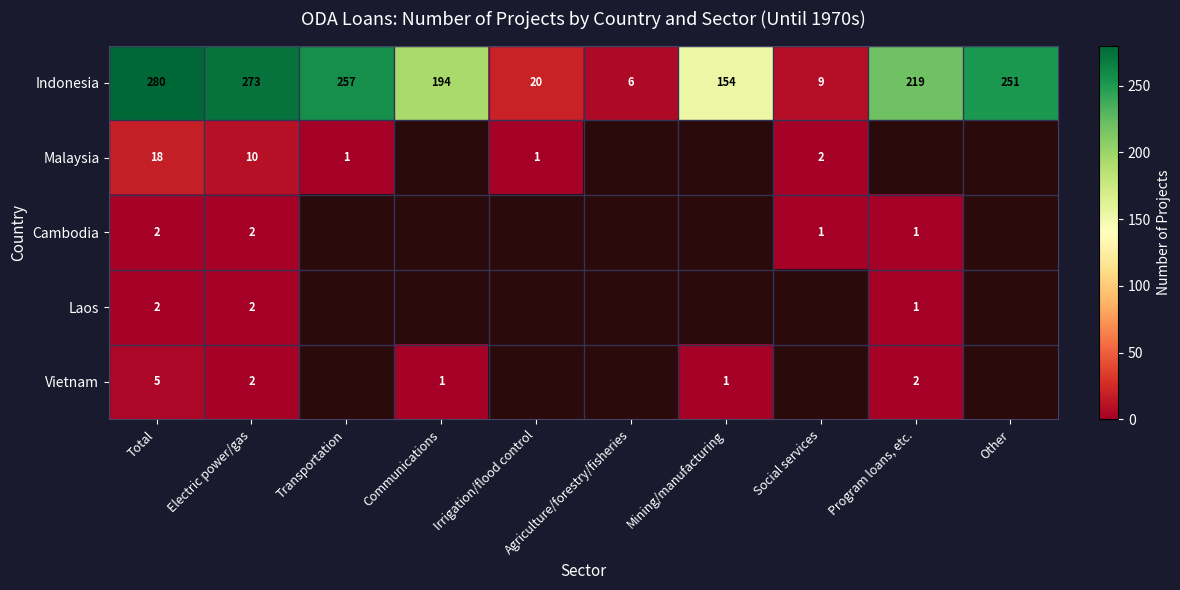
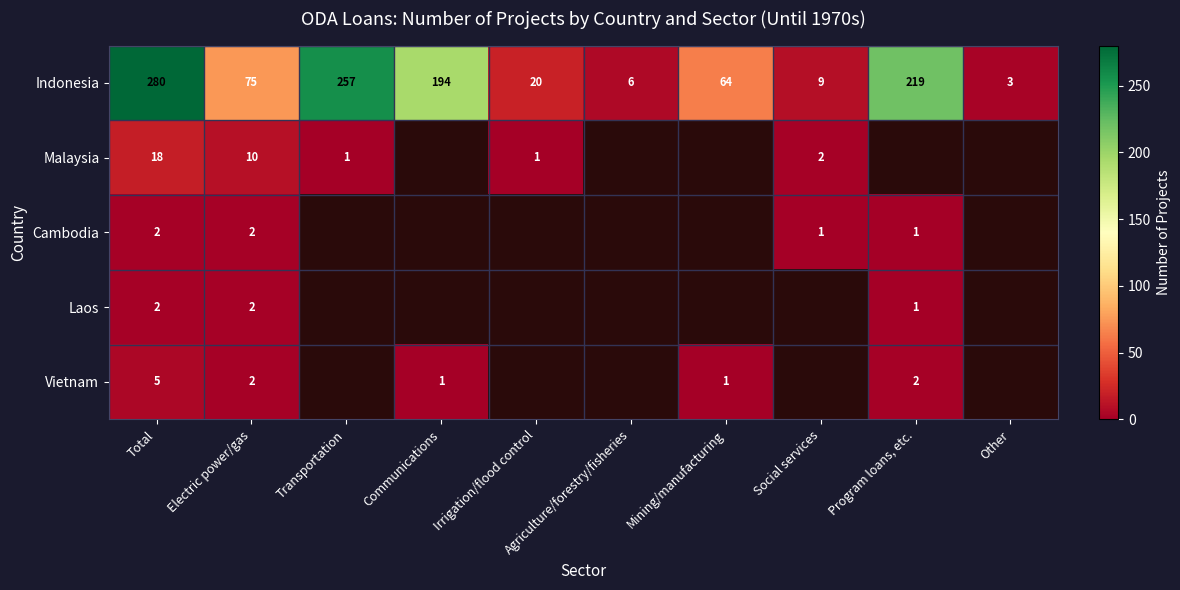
  {
    "Indonesia": {
      "Total": 280,
-     "Electric power/gas": 273,
+     "Electric power/gas": 75,
      "Transportation": 257,
      "Communications": 194,
      "Irrigation/flood control": 20,
      "Agriculture/forestry/fisheries": 6,
-     "Mining/manufacturing": 154,
+     "Mining/manufacturing": 64,
      "Social services": 9,
      "Program loans, etc.": 219,
-     "Other": 251
+     "Other": 3
    },
    "Malaysia": {
      "Total": 18,
      "Electric power/gas": 10,
      "Transportation": 1,
      "Irrigation/flood control": 1,
      "Social services": 2
    },
    "Cambodia": {
      "Total": 2,
      "Electric power/gas": 2,
      "Social services": 1,
      "Program loans, etc.": 1
    },
    "Laos": {
      "Total": 2,
      "Electric power/gas": 2,
      "Program loans, etc.": 1
    },
    "Vietnam": {
      "Total": 5,
      "Electric power/gas": 2,
      "Communications": 1,
      "Mining/manufacturing": 1,
      "Program loans, etc.": 2
    }
  }
